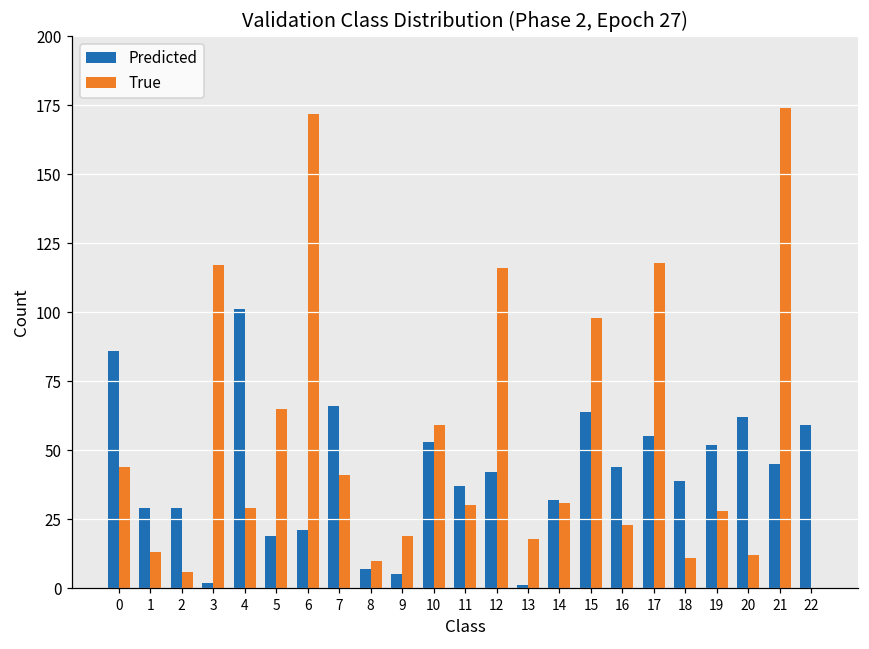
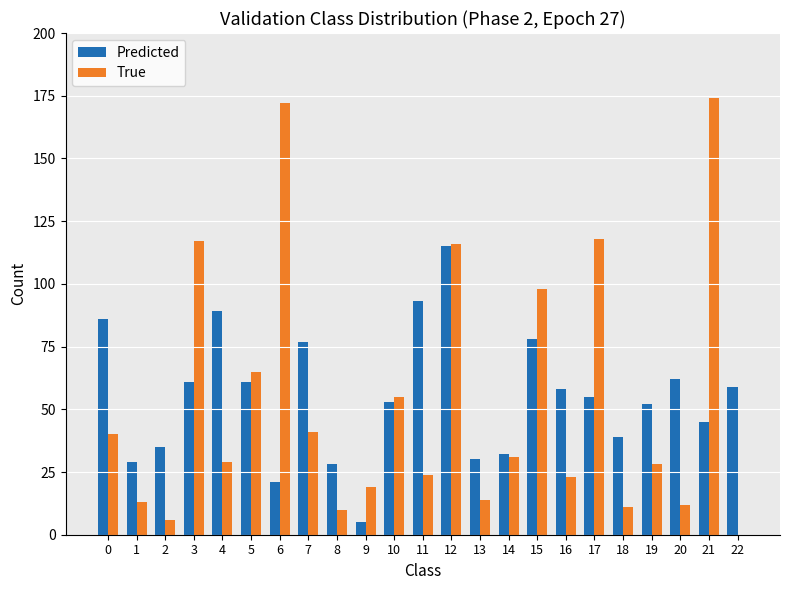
  {
    "Predicted": {
      "0": 86,
      "1": 29,
-     "2": 29,
-     "3": 2,
-     "4": 101,
-     "5": 19,
+     "2": 35,
+     "3": 61,
+     "4": 89,
+     "5": 61,
      "6": 21,
-     "7": 66,
-     "8": 7,
+     "7": 77,
+     "8": 28,
      "9": 5,
      "10": 53,
-     "11": 37,
-     "12": 42,
-     "13": 1,
+     "11": 93,
+     "12": 115,
+     "13": 30,
      "14": 32,
-     "15": 64,
-     "16": 44,
+     "15": 78,
+     "16": 58,
      "17": 55,
      "18": 39,
      "19": 52,
      "20": 62,
      "21": 45,
      "22": 59
    },
    "True": {
-     "0": 44,
+     "0": 40,
      "1": 13,
      "2": 6,
      "3": 117,
      "4": 29,
      "5": 65,
      "6": 172,
      "7": 41,
      "8": 10,
      "9": 19,
-     "10": 59,
-     "11": 30,
+     "10": 55,
+     "11": 24,
      "12": 116,
-     "13": 18,
+     "13": 14,
      "14": 31,
      "15": 98,
      "16": 23,
      "17": 118,
      "18": 11,
      "19": 28,
      "20": 12,
      "21": 174,
      "22": 0
    }
  }
